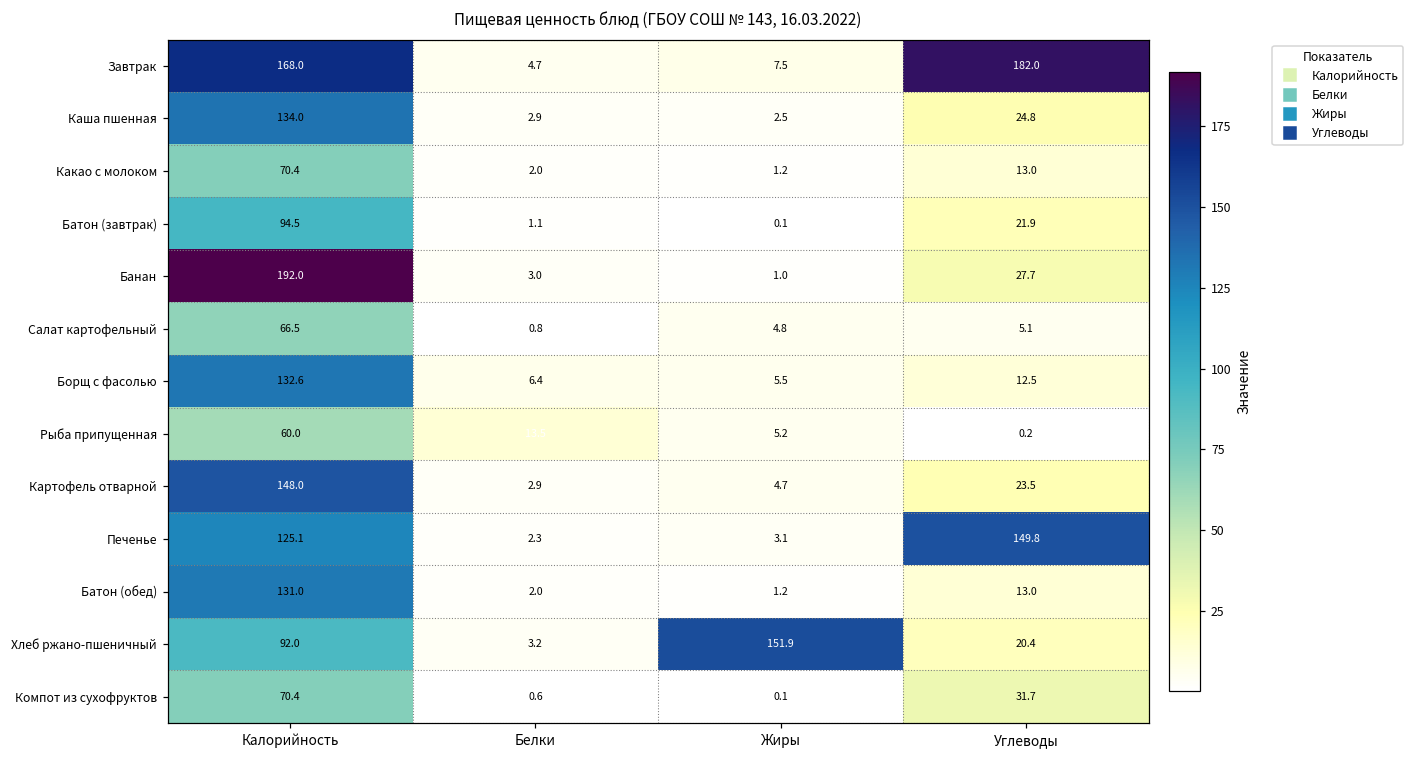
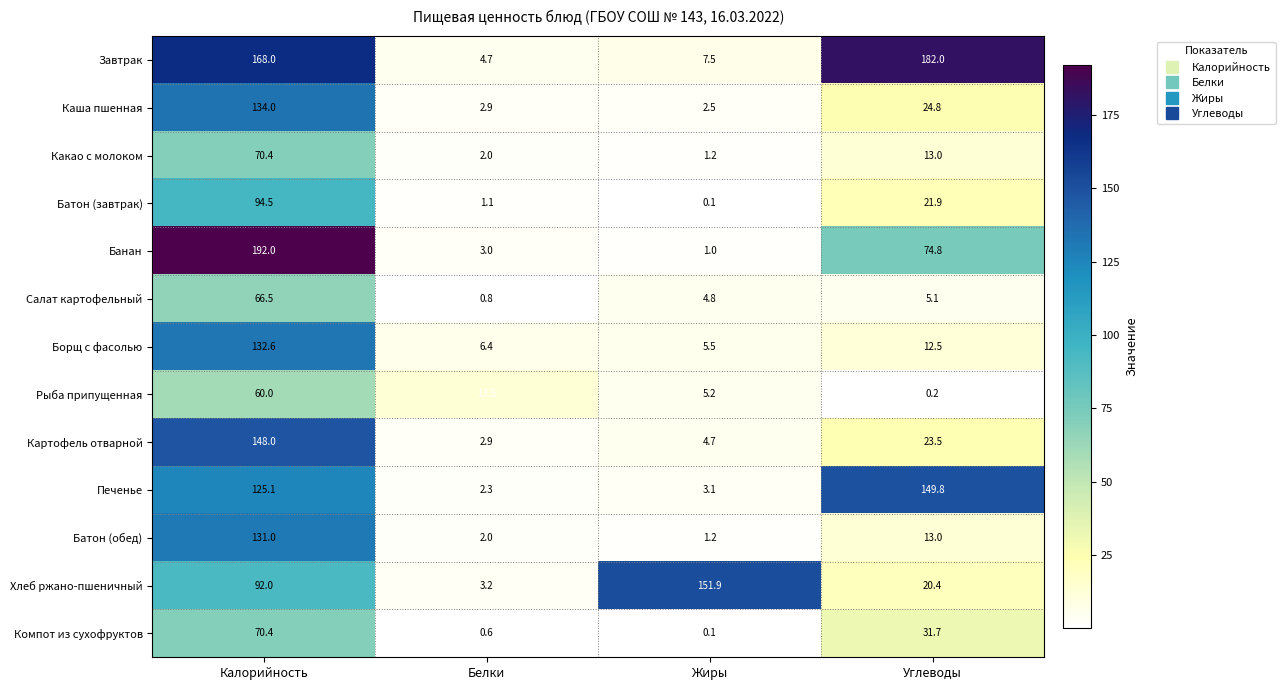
  {
    "Завтрак": {
      "Калорийность": 168.0,
      "Белки": 4.7,
      "Жиры": 7.5,
      "Углеводы": 182.0
    },
    "Каша пшенная": {
      "Калорийность": 134.0,
      "Белки": 2.9,
      "Жиры": 2.5,
      "Углеводы": 24.8
    },
    "Какао с молоком": {
      "Калорийность": 70.4,
      "Белки": 2.0,
      "Жиры": 1.2,
      "Углеводы": 13.0
    },
    "Батон (завтрак)": {
      "Калорийность": 94.5,
      "Белки": 1.1,
      "Жиры": 0.1,
      "Углеводы": 21.9
    },
    "Банан": {
      "Калорийность": 192.0,
      "Белки": 3.0,
      "Жиры": 1.0,
-     "Углеводы": 27.7
+     "Углеводы": 74.8
    },
    "Салат картофельный": {
      "Калорийность": 66.5,
      "Белки": 0.8,
      "Жиры": 4.8,
      "Углеводы": 5.1
    },
    "Борщ с фасолью": {
      "Калорийность": 132.6,
      "Белки": 6.4,
      "Жиры": 5.5,
      "Углеводы": 12.5
    },
    "Рыба припущенная": {
      "Калорийность": 60.0,
      "Жиры": 5.2,
      "Углеводы": 0.2
    },
    "Картофель отварной": {
      "Калорийность": 148.0,
      "Белки": 2.9,
      "Жиры": 4.7,
      "Углеводы": 23.5
    },
    "Печенье": {
      "Калорийность": 125.1,
      "Белки": 2.3,
      "Жиры": 3.1,
      "Углеводы": 149.8
    },
    "Батон (обед)": {
      "Калорийность": 131.0,
      "Белки": 2.0,
      "Жиры": 1.2,
      "Углеводы": 13.0
    },
    "Хлеб ржано-пшеничный": {
      "Калорийность": 92.0,
      "Белки": 3.2,
      "Жиры": 151.9,
      "Углеводы": 20.4
    },
    "Компот из сухофруктов": {
      "Калорийность": 70.4,
      "Белки": 0.6,
      "Жиры": 0.1,
      "Углеводы": 31.7
    }
  }
